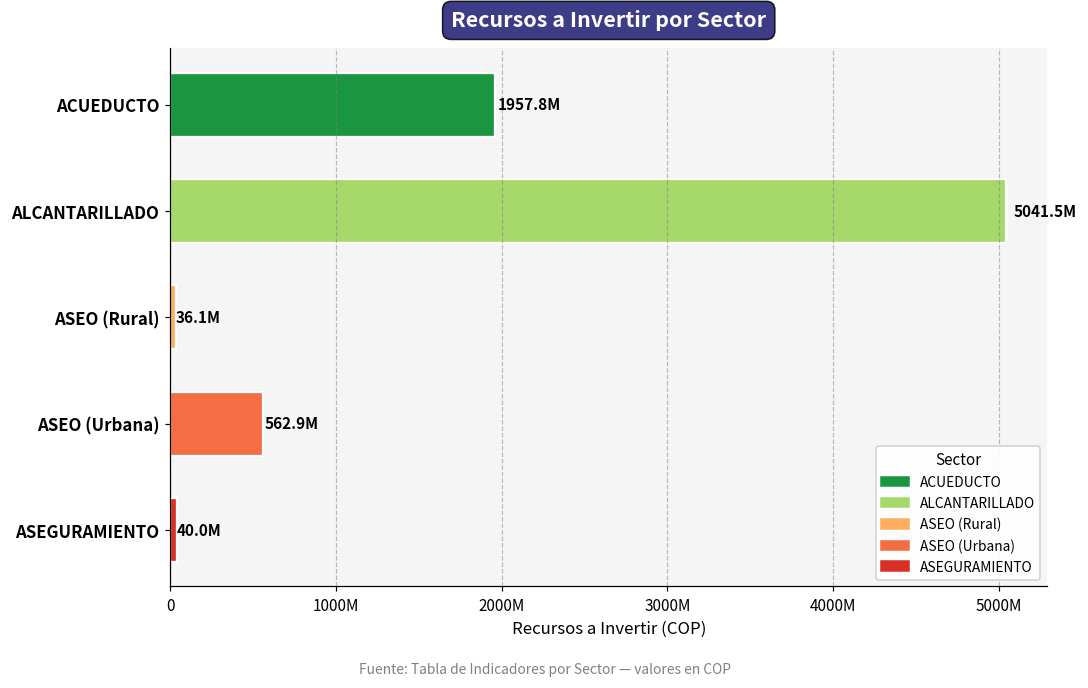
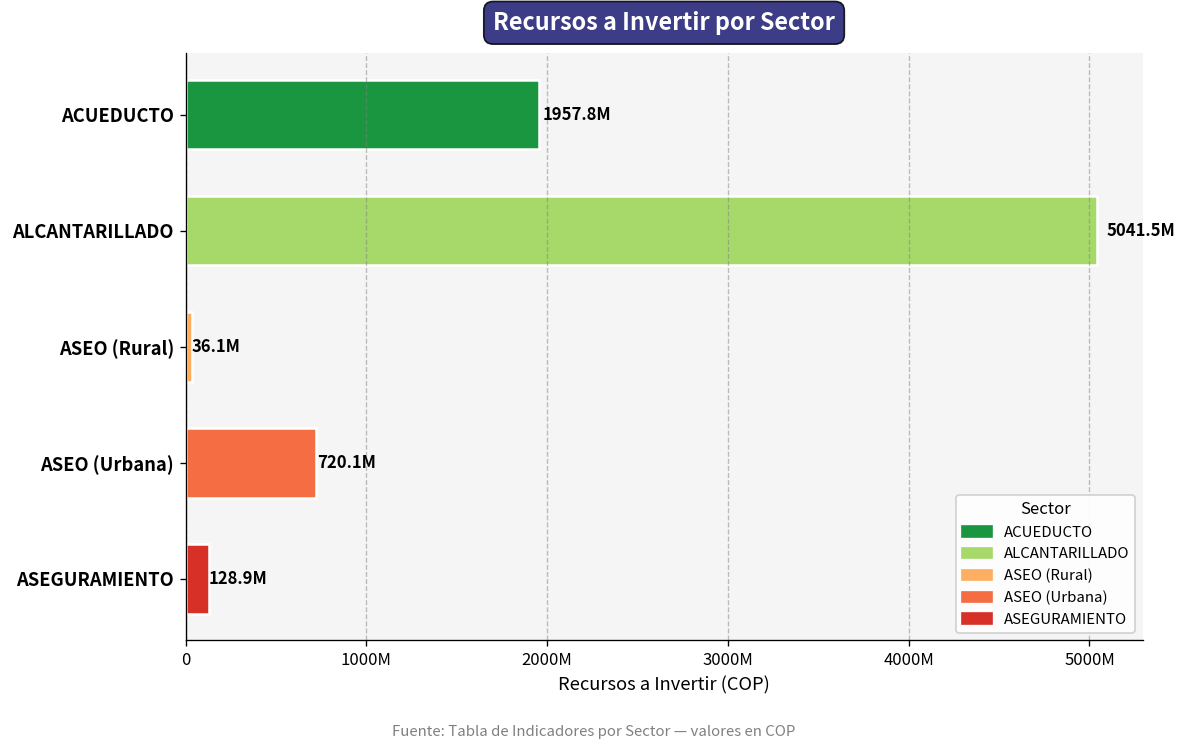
  {
    "ACUEDUCTO": "1957.8M",
    "ALCANTARILLADO": "5041.5M",
    "ASEO (Rural)": "36.1M",
-   "ASEO (Urbana)": "562.9M",
-   "ASEGURAMIENTO": "40.0M"
+   "ASEO (Urbana)": "720.1M",
+   "ASEGURAMIENTO": "128.9M"
  }
